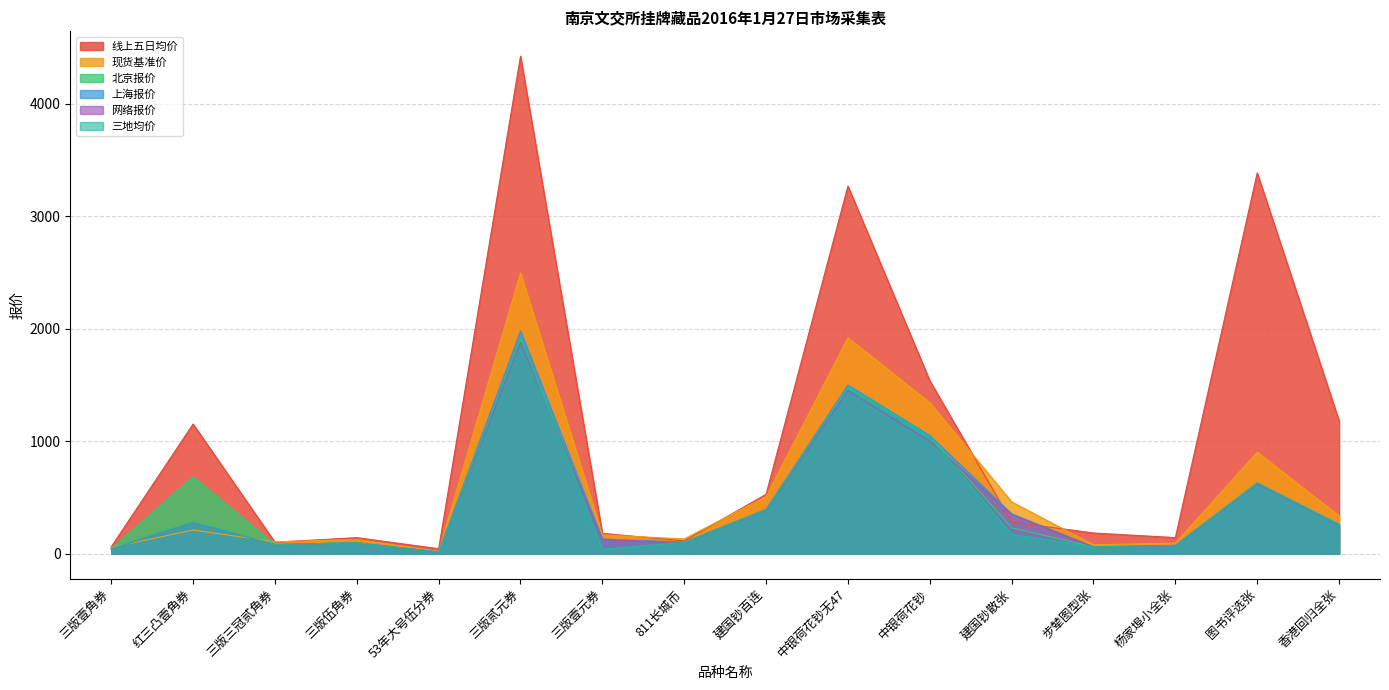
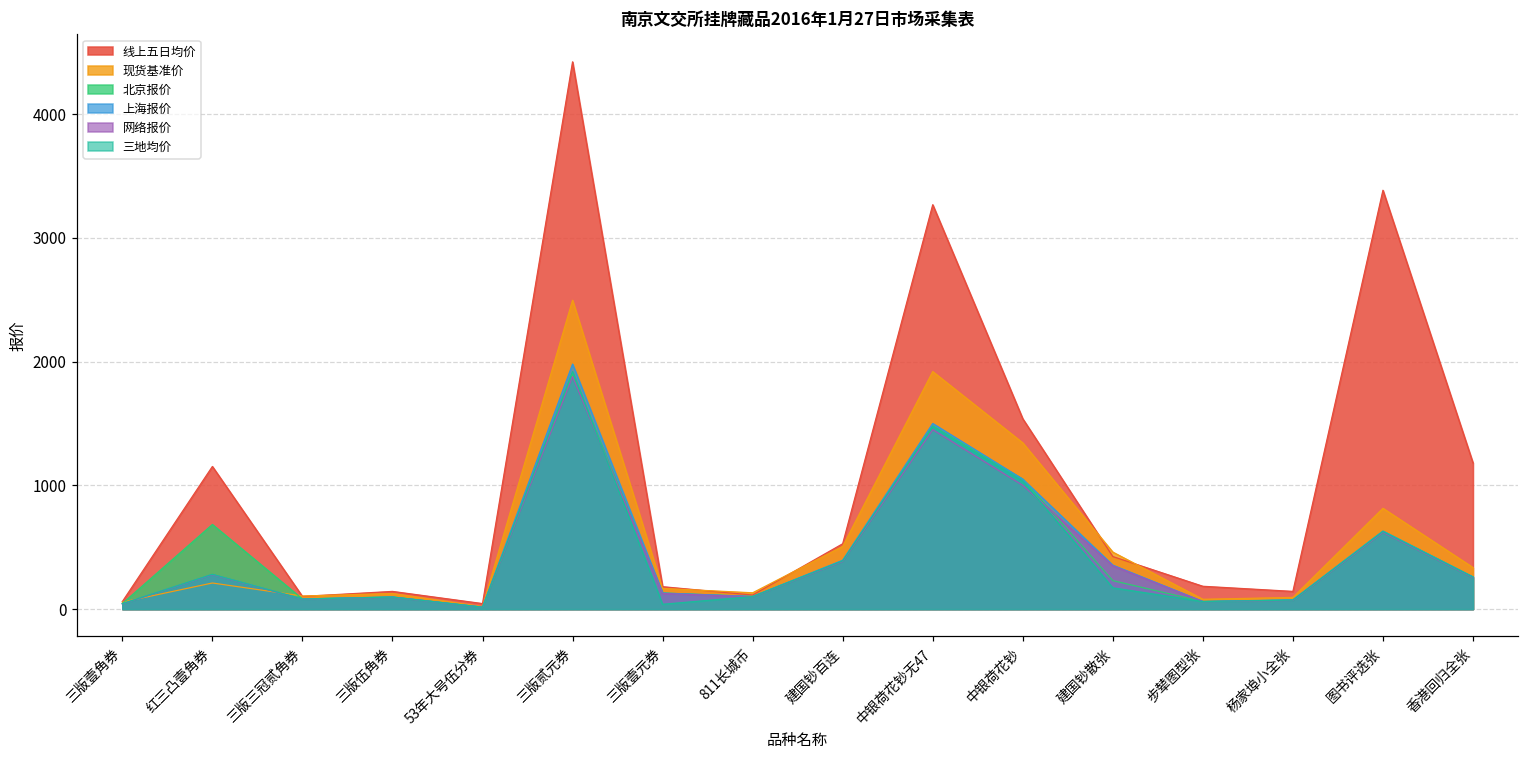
  {
    "线上五日均价": {
      "红三凸壹角券": 1150,
      "53年大号伍分券": 40,
      "三版贰元券": 4420,
      "中银荷花钞无47": 3270,
      "中银荷花钞": 1540,
-     "建国钞散张": 280,
+     "建国钞散张": 420,
      "步辇图型张": 180,
      "杨家埠小全张": 140,
      "图书评选张": 3380,
      "香港回归全张": 1180
    },
    "现货基准价": {
      "红三凸壹角券": 210,
      "三版贰元券": 2500,
      "中银荷花钞无47": 1920,
      "中银荷花钞": 1340,
      "建国钞散张": 460,
-     "图书评选张": 900,
+     "图书评选张": 810,
      "香港回归全张": 340
    },
    "上海报价": {
      "三版贰元券": 1980
    },
    "网络报价": {
      "中银荷花钞无47": 1450,
      "中银荷花钞": 1000
    }
  }
